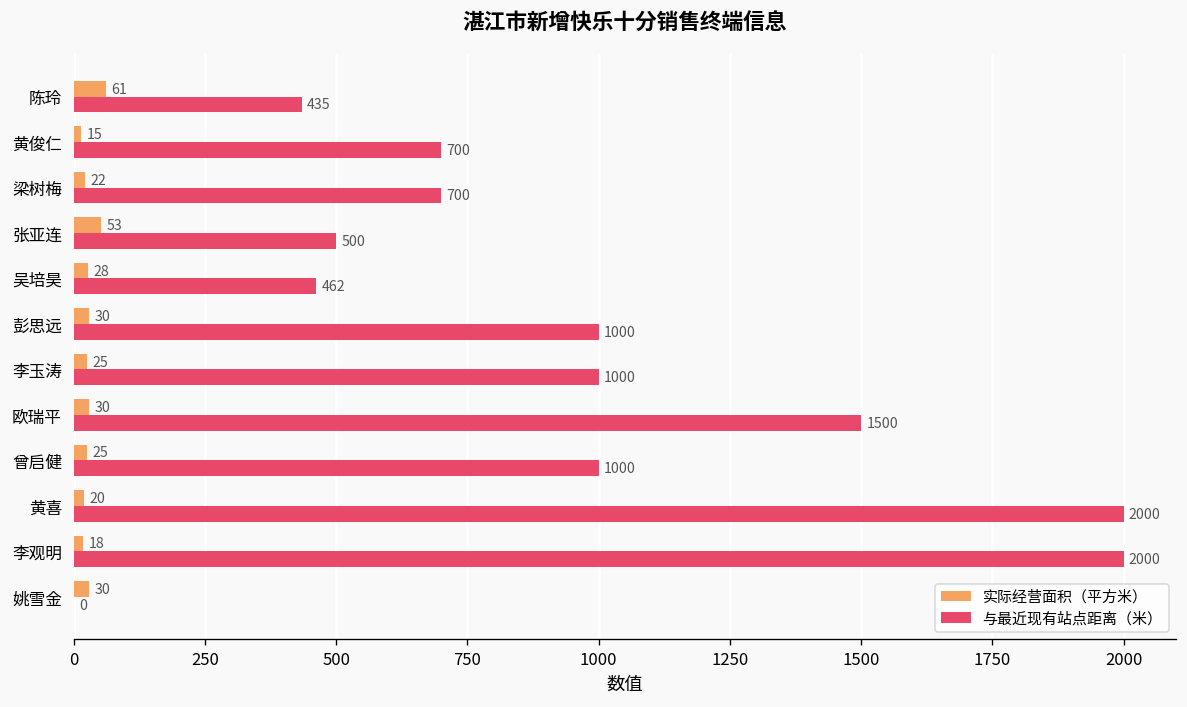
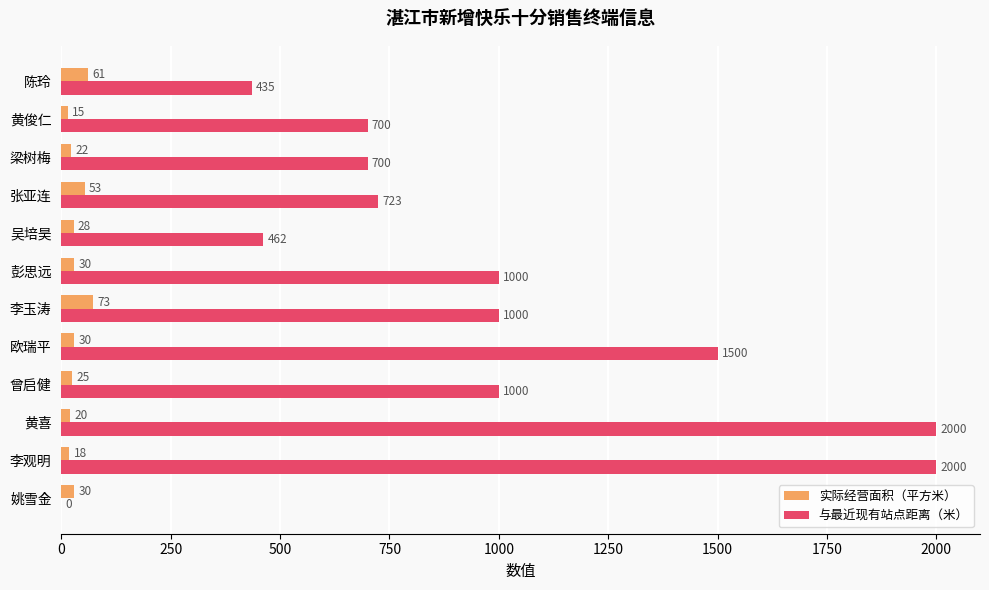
  {
    "实际经营面积（平方米）": {
      "陈玲": 61,
      "黄俊仁": 15,
      "梁树梅": 22,
      "张亚连": 53,
      "吴培昊": 28,
      "彭思远": 30,
-     "李玉涛": 25,
+     "李玉涛": 73,
      "欧瑞平": 30,
      "曾启健": 25,
      "黄喜": 20,
      "李观明": 18,
      "姚雪金": 30
    },
    "与最近现有站点距离（米）": {
      "陈玲": 435,
      "黄俊仁": 700,
      "梁树梅": 700,
-     "张亚连": 500,
+     "张亚连": 723,
      "吴培昊": 462,
      "彭思远": 1000,
      "李玉涛": 1000,
      "欧瑞平": 1500,
      "曾启健": 1000,
      "黄喜": 2000,
      "李观明": 2000,
      "姚雪金": 0
    }
  }
